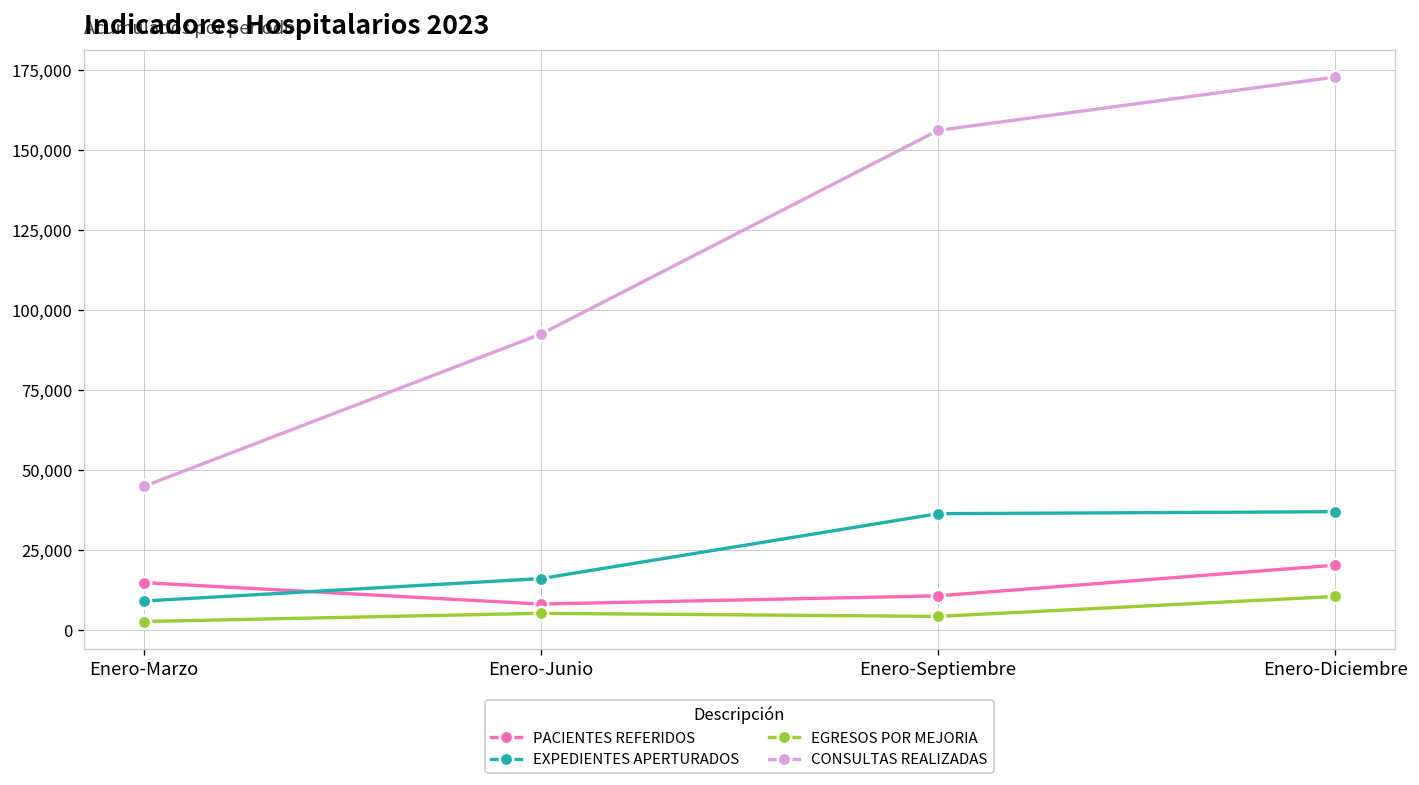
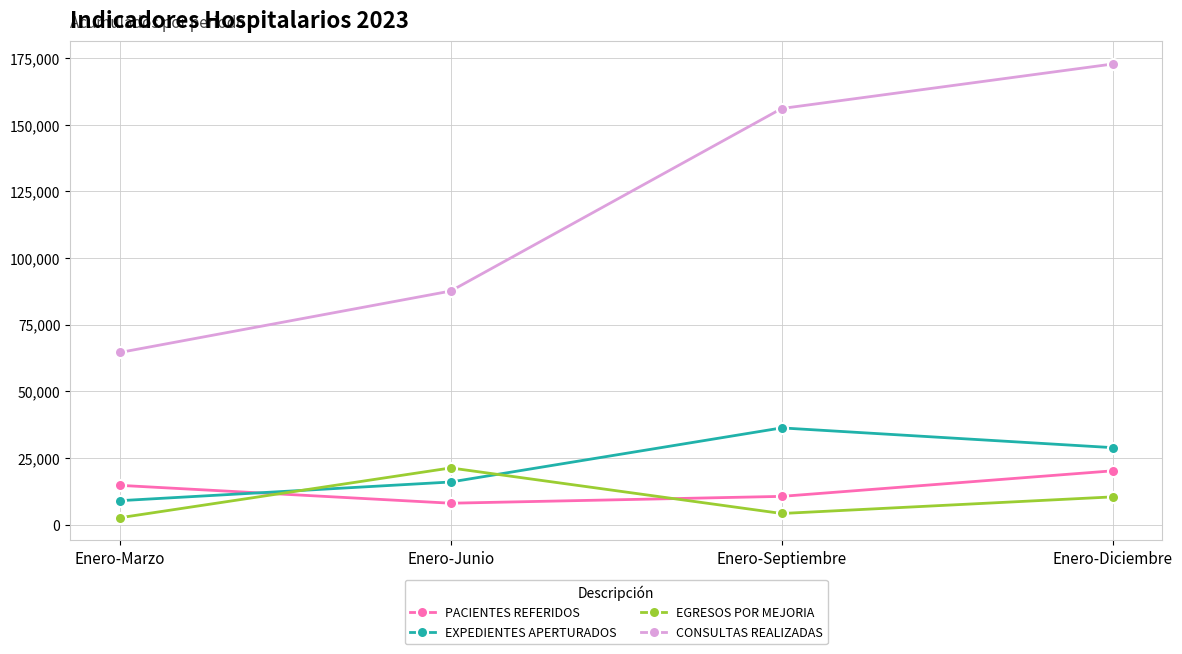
  {
    "PACIENTES REFERIDOS": {
      "Enero-Marzo": "15,000",
      "Enero-Junio": "8,000",
      "Enero-Septiembre": "11,000",
      "Enero-Diciembre": "20,000"
    },
    "EXPEDIENTES APERTURADOS": {
      "Enero-Marzo": "9,000",
      "Enero-Junio": "16,000",
      "Enero-Septiembre": "36,000",
-     "Enero-Diciembre": "37,000"
+     "Enero-Diciembre": "29,000"
    },
    "EGRESOS POR MEJORIA": {
      "Enero-Marzo": "3,000",
-     "Enero-Junio": "5,000",
+     "Enero-Junio": "21,000",
      "Enero-Septiembre": "4,000",
      "Enero-Diciembre": "10,000"
    },
    "CONSULTAS REALIZADAS": {
-     "Enero-Marzo": "45,000",
-     "Enero-Junio": "92,000",
+     "Enero-Marzo": "65,000",
+     "Enero-Junio": "88,000",
      "Enero-Septiembre": "156,000",
      "Enero-Diciembre": "173,000"
    }
  }
